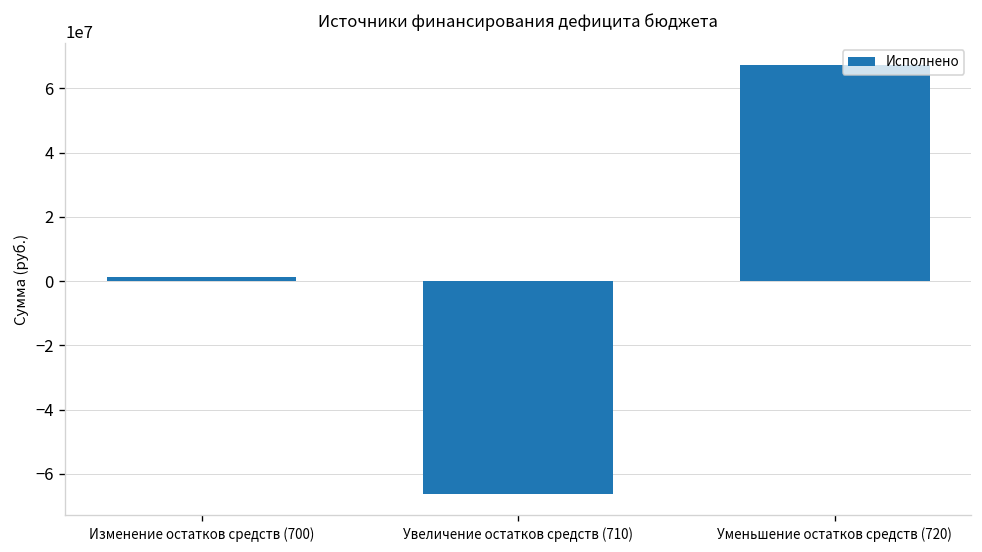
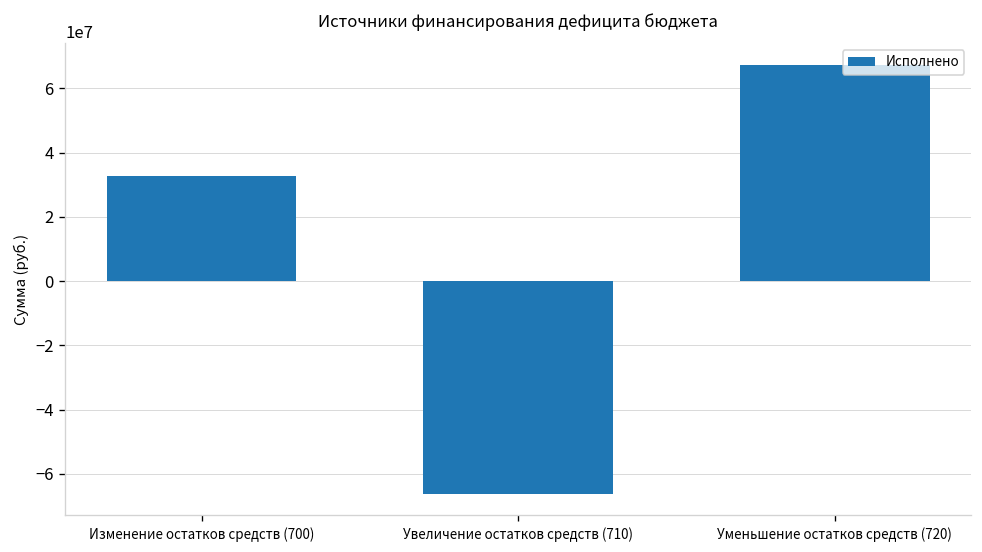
  {
-   "Изменение остатков средств (700)": 1000000,
+   "Изменение остатков средств (700)": 33000000,
    "Увеличение остатков средств (710)": -66000000,
    "Уменьшение остатков средств (720)": 67000000
  }
